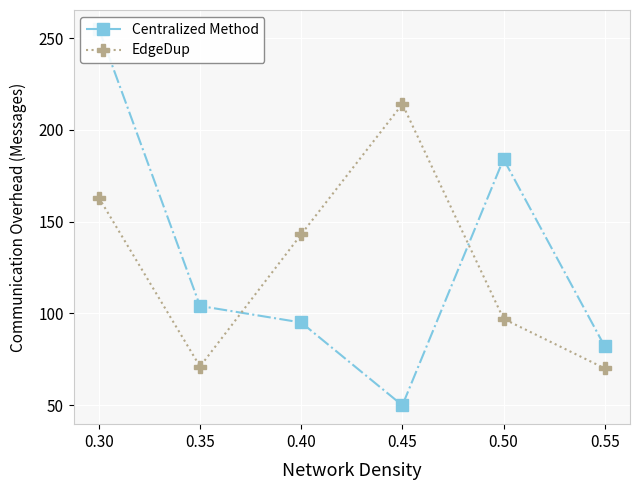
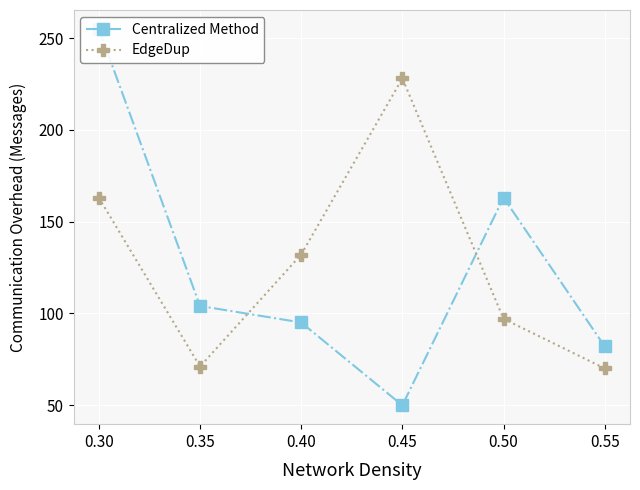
  {
    "Centralized Method": {
      "0.35": 104,
      "0.40": 95,
      "0.45": 50,
-     "0.50": 184,
+     "0.50": 163,
      "0.55": 82
    },
    "EdgeDup": {
      "0.30": 163,
      "0.35": 71,
-     "0.40": 143,
-     "0.45": 214,
+     "0.40": 132,
+     "0.45": 228,
      "0.50": 97,
      "0.55": 70
    }
  }
